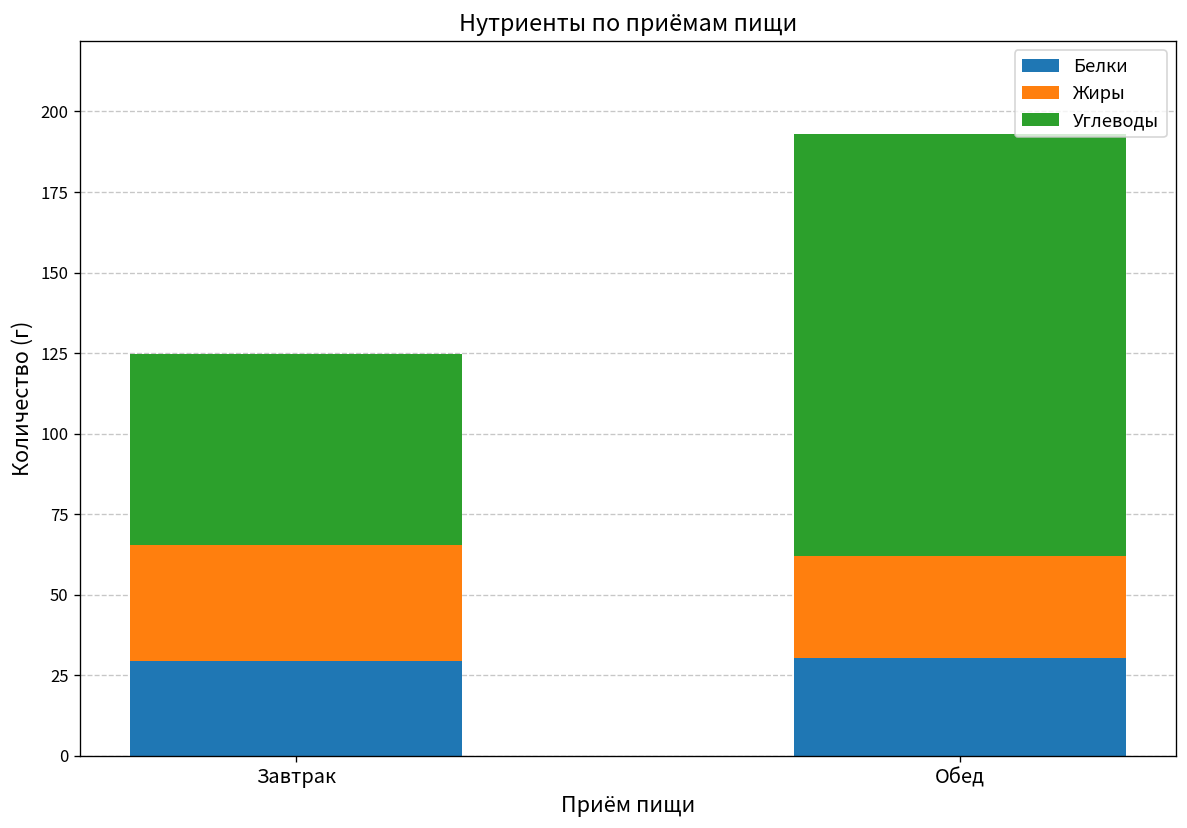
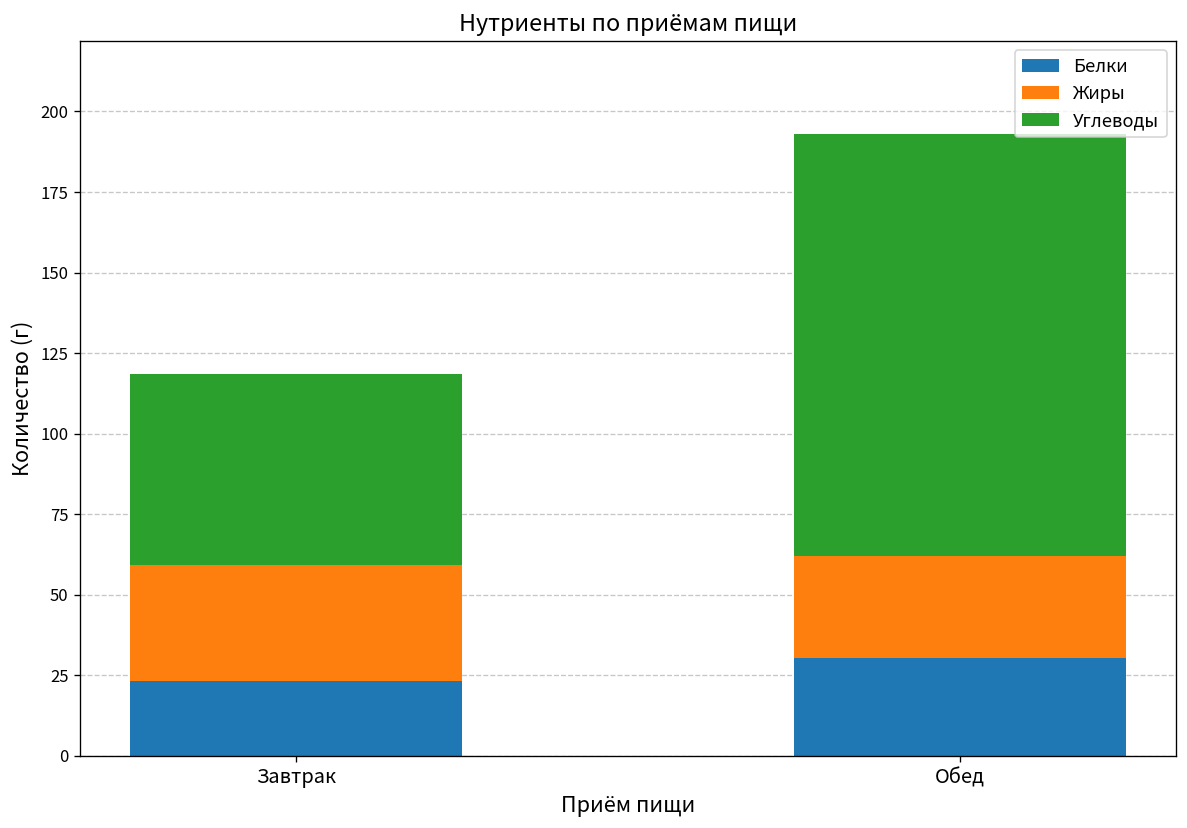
  {
    "Белки": {
-     "Завтрак": 29,
+     "Завтрак": 23,
      "Обед": 30
    },
    "Жиры": {
      "Завтрак": 36,
      "Обед": 32
    },
    "Углеводы": {
      "Завтрак": 59,
      "Обед": 131
    }
  }
